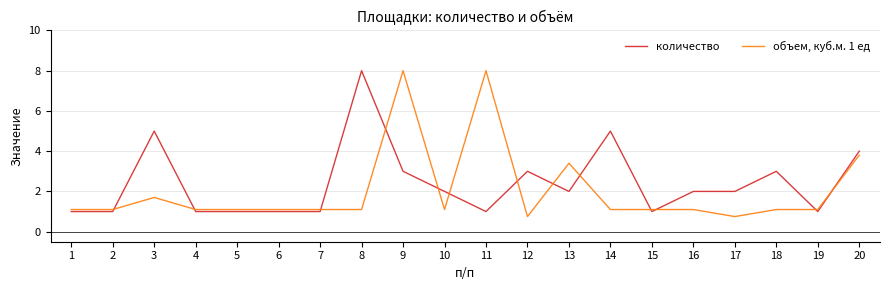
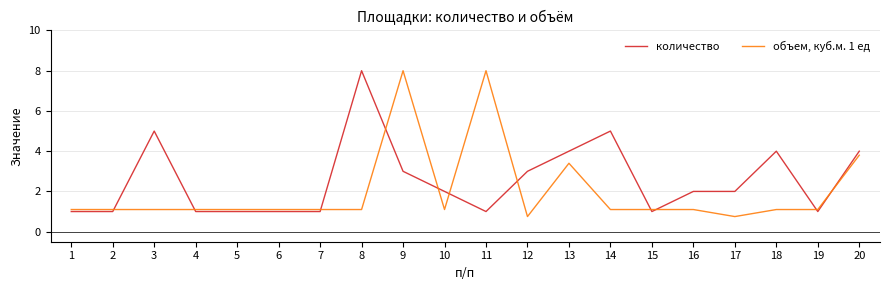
  {
    "количество": {
      "3": 5,
      "8": 8,
      "9": 3,
      "10": 2,
      "11": 1,
      "12": 3,
-     "13": 2,
+     "13": 4,
      "14": 5,
      "16": 2,
      "17": 2,
-     "18": 3,
+     "18": 4,
      "20": 4
    },
    "объем, куб.м. 1 ед": {
-     "3": 1.7,
+     "3": 1.1,
      "8": 1.1,
      "9": 8.0,
      "10": 1.1,
      "11": 8.0,
      "12": 0.8,
      "13": 3.4,
      "14": 1.1,
      "16": 1.1,
      "17": 0.8,
      "18": 1.1,
      "20": 3.8
    }
  }
